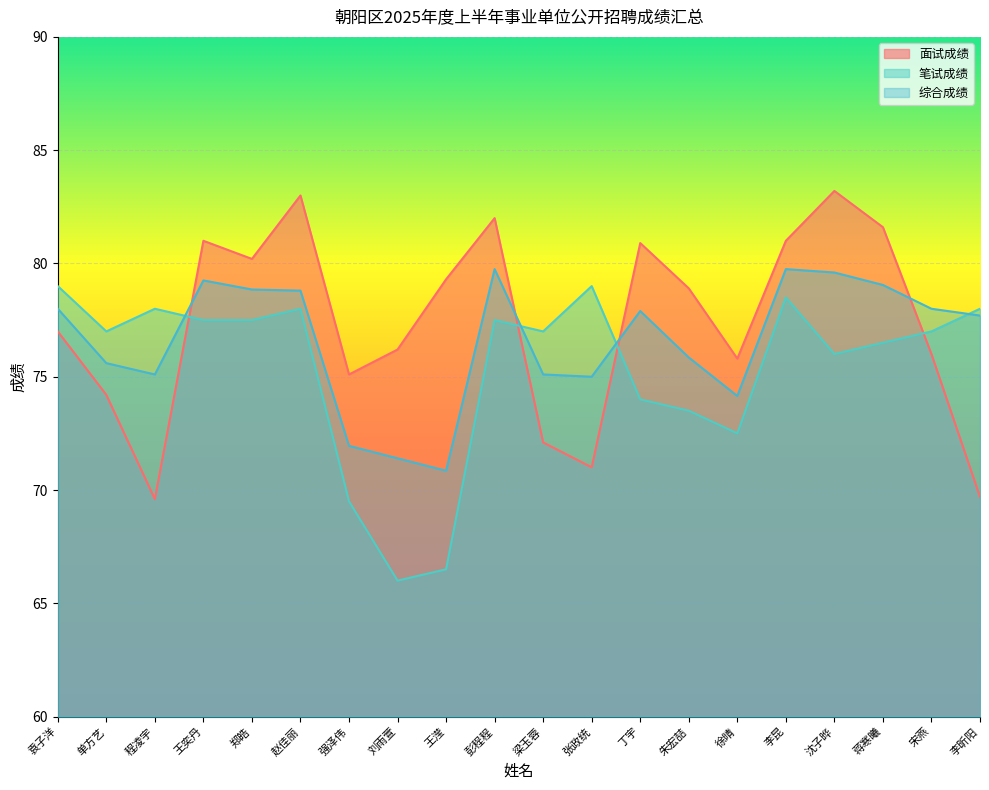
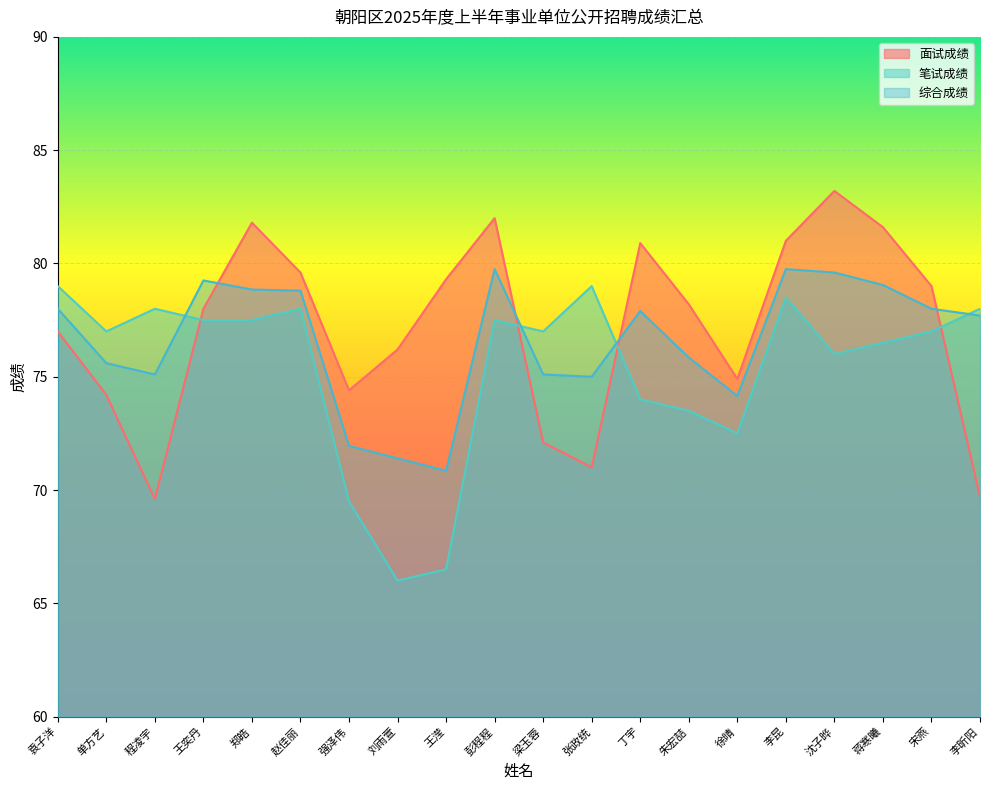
  {
    "面试成绩": {
      "袁子洋": 77.0,
      "单方艺": 74.2,
      "程凌宇": 69.6,
-     "王奕丹": 81,
-     "郑皓": 80.2,
-     "赵佳丽": 83.0,
-     "强泽伟": 75.1,
+     "王奕丹": 78,
+     "郑皓": 81.8,
+     "赵佳丽": 79.6,
+     "强泽伟": 74.4,
      "刘雨萱": 76.2,
      "王滢": 79.3,
      "彭程程": 82.0,
      "梁玉蓉": 72.1,
      "张政统": 71.0,
      "丁宇": 80.9,
-     "朱宏喆": 78.9,
-     "徐晴": 75.8,
+     "朱宏喆": 78.2,
+     "徐晴": 74.9,
      "李昆": 81.0,
      "沈子晔": 83.2,
      "蒋寒曦": 81.6,
-     "宋燕": 76,
+     "宋燕": 79,
      "李昕阳": 69.7
    }
  }
